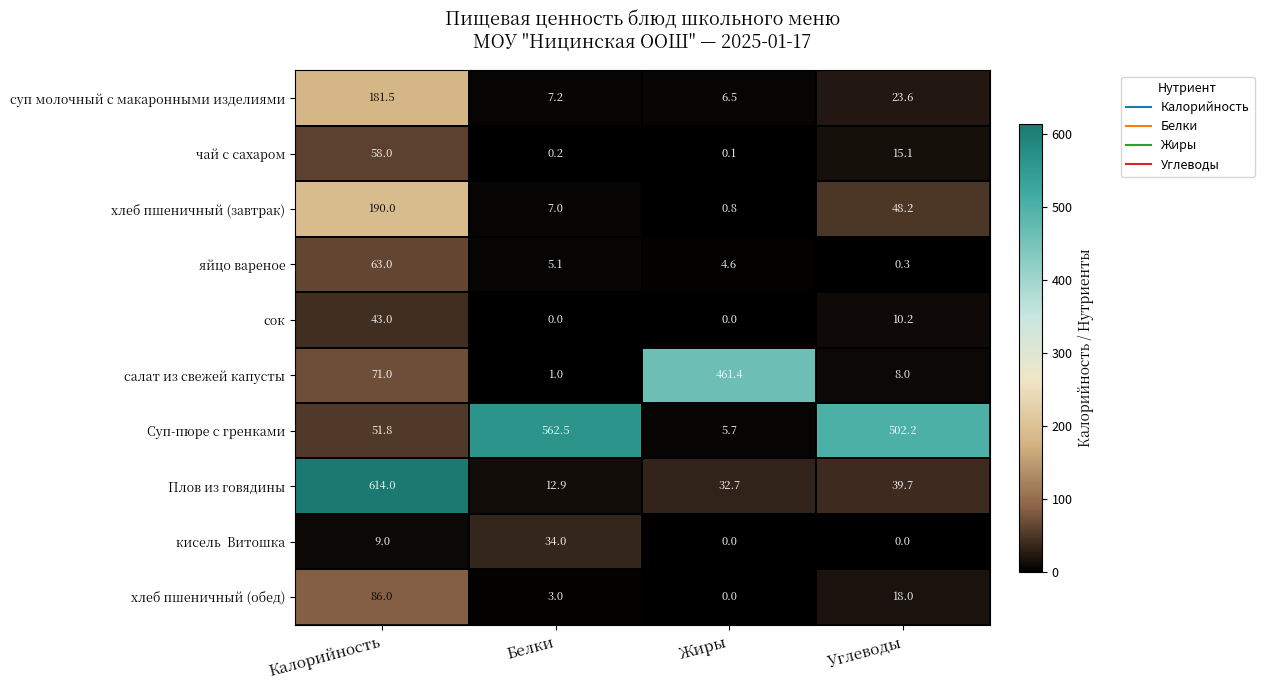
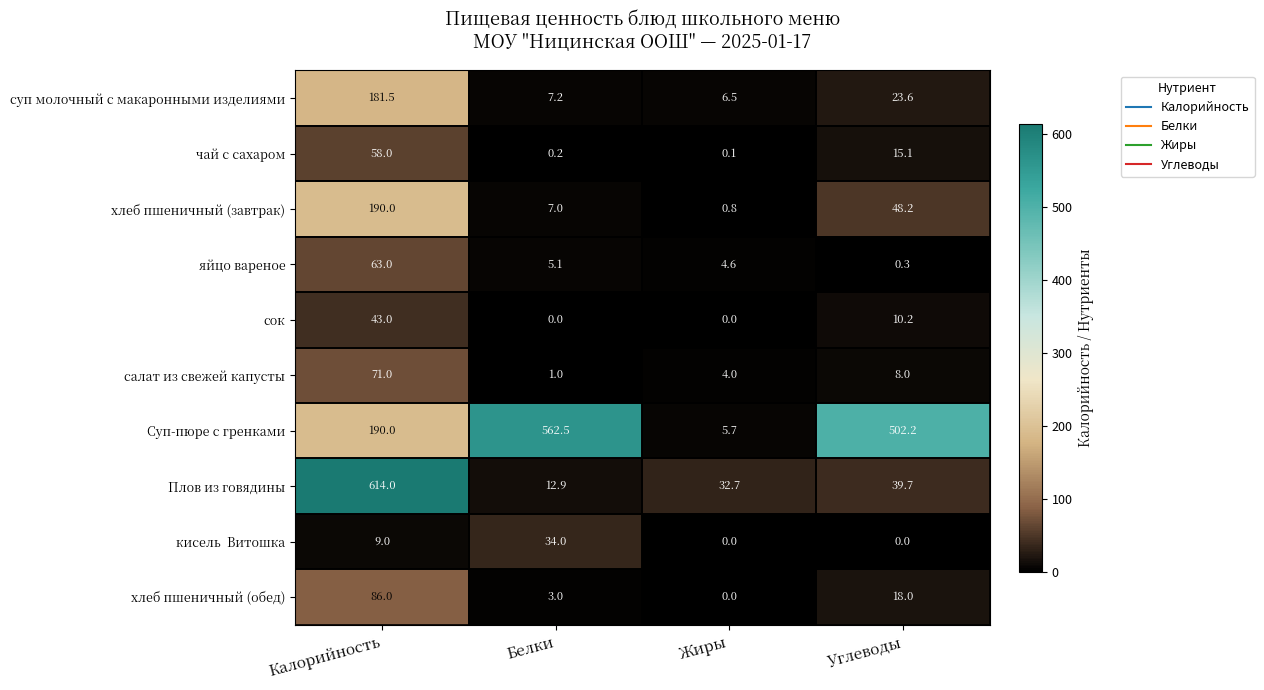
  {
    "суп молочный с макаронными изделиями": {
      "Калорийность": 181.5,
      "Белки": 7.2,
      "Жиры": 6.5,
      "Углеводы": 23.6
    },
    "чай с сахаром": {
      "Калорийность": 58.0,
      "Белки": 0.2,
      "Жиры": 0.1,
      "Углеводы": 15.1
    },
    "хлеб пшеничный (завтрак)": {
      "Калорийность": 190.0,
      "Белки": 7.0,
      "Жиры": 0.8,
      "Углеводы": 48.2
    },
    "яйцо вареное": {
      "Калорийность": 63.0,
      "Белки": 5.1,
      "Жиры": 4.6,
      "Углеводы": 0.3
    },
    "сок": {
      "Калорийность": 43.0,
      "Белки": 0.0,
      "Жиры": 0.0,
      "Углеводы": 10.2
    },
    "салат из свежей капусты": {
      "Калорийность": 71.0,
      "Белки": 1.0,
-     "Жиры": 461.4,
+     "Жиры": 4.0,
      "Углеводы": 8.0
    },
    "Суп-пюре с гренками": {
-     "Калорийность": 51.8,
+     "Калорийность": 190.0,
      "Белки": 562.5,
      "Жиры": 5.7,
      "Углеводы": 502.2
    },
    "Плов из говядины": {
      "Калорийность": 614.0,
      "Белки": 12.9,
      "Жиры": 32.7,
      "Углеводы": 39.7
    },
    "кисель Витошка": {
      "Калорийность": 9.0,
      "Белки": 34.0,
      "Жиры": 0.0,
      "Углеводы": 0.0
    },
    "хлеб пшеничный (обед)": {
      "Калорийность": 86.0,
      "Белки": 3.0,
      "Жиры": 0.0,
      "Углеводы": 18.0
    }
  }
